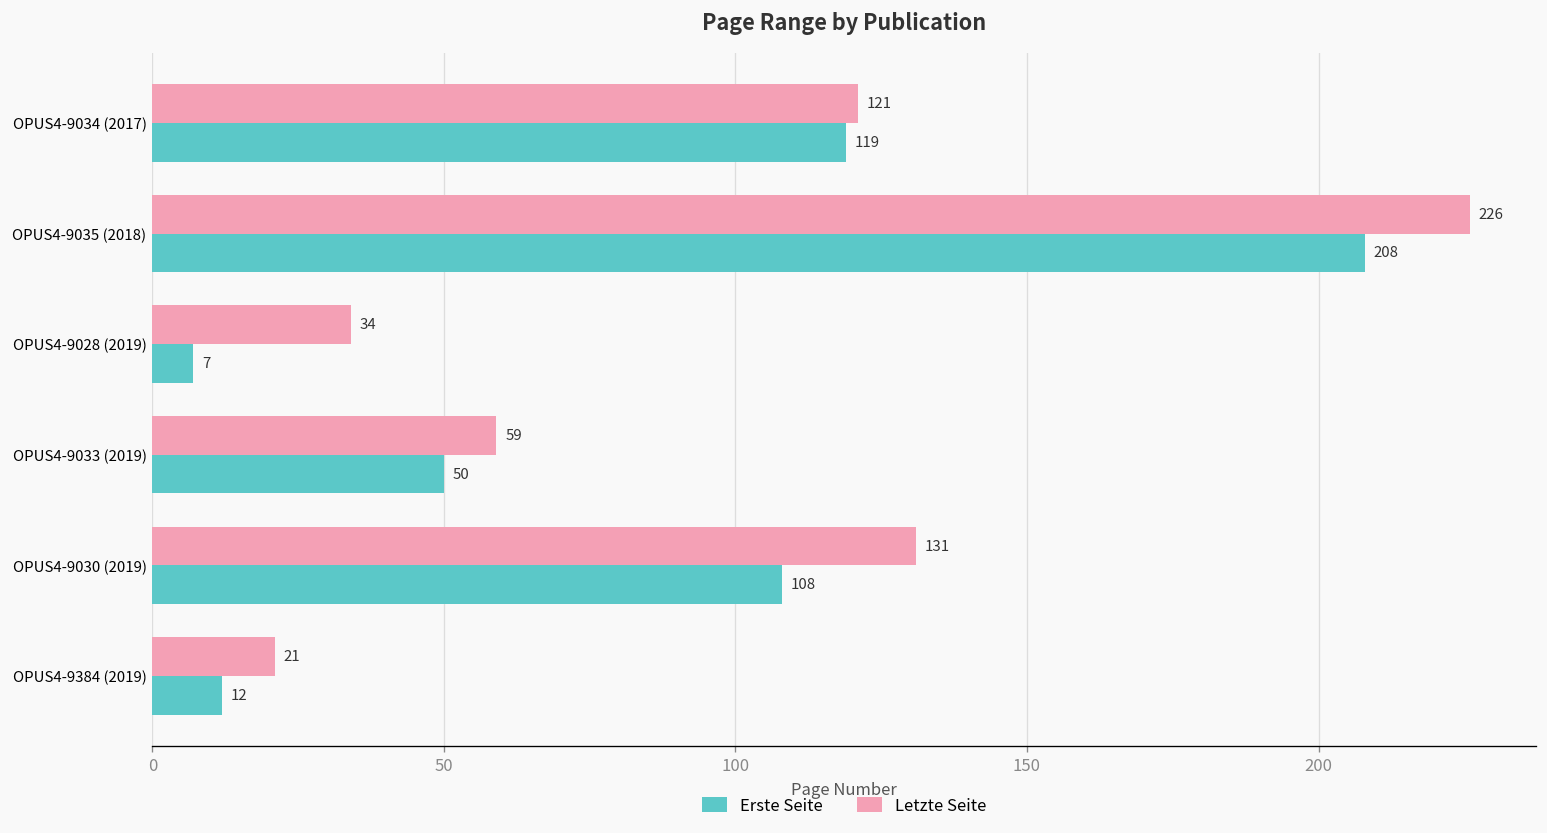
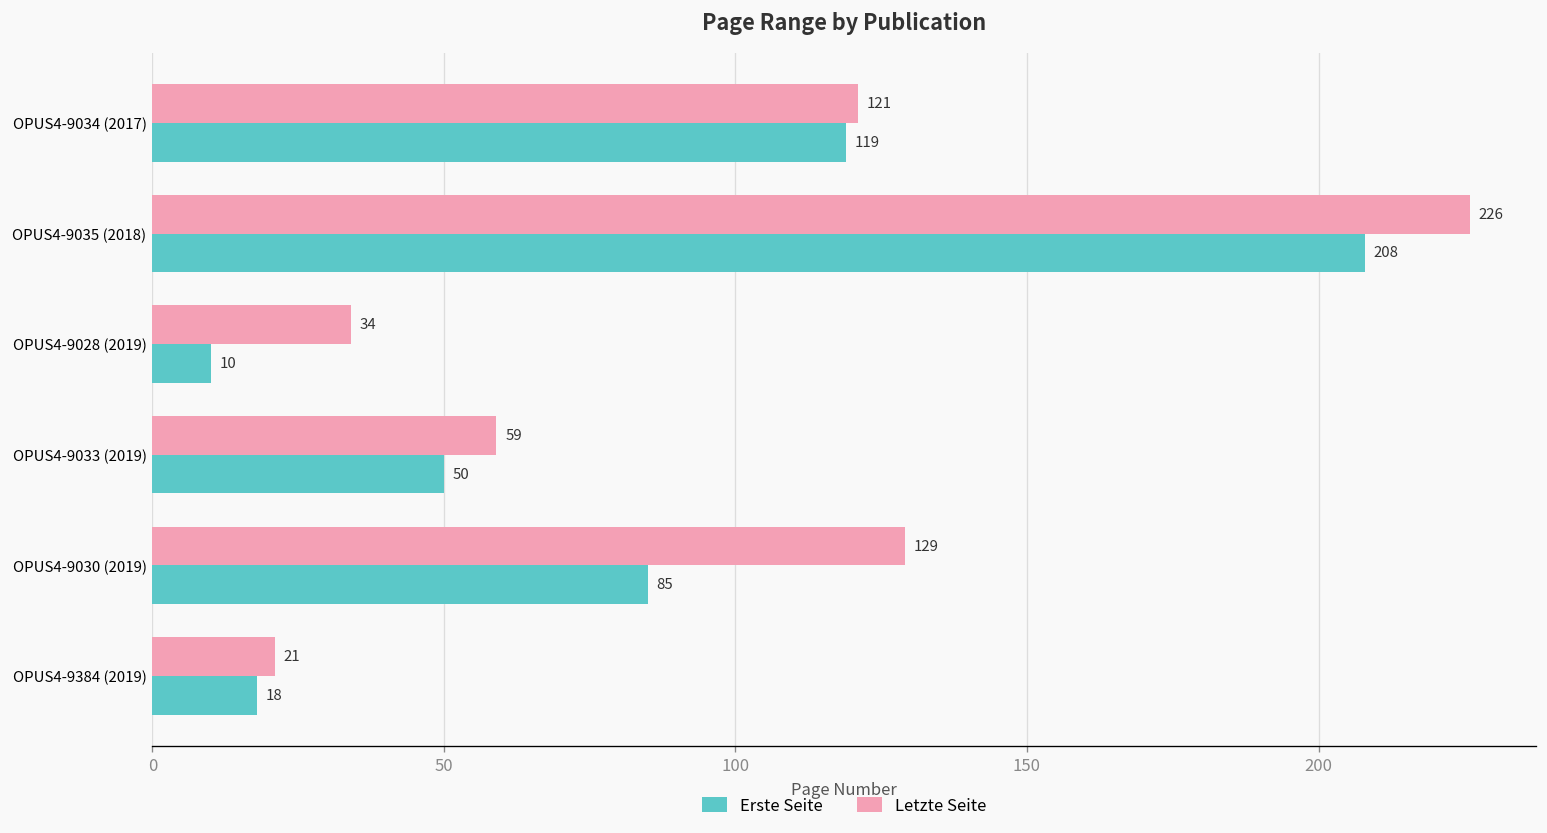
  {
    "Erste Seite": {
      "OPUS4-9034 (2017)": 119,
      "OPUS4-9035 (2018)": 208,
-     "OPUS4-9028 (2019)": 7,
+     "OPUS4-9028 (2019)": 10,
      "OPUS4-9033 (2019)": 50,
-     "OPUS4-9030 (2019)": 108,
-     "OPUS4-9384 (2019)": 12
+     "OPUS4-9030 (2019)": 85,
+     "OPUS4-9384 (2019)": 18
    },
    "Letzte Seite": {
      "OPUS4-9034 (2017)": 121,
      "OPUS4-9035 (2018)": 226,
      "OPUS4-9028 (2019)": 34,
      "OPUS4-9033 (2019)": 59,
-     "OPUS4-9030 (2019)": 131,
+     "OPUS4-9030 (2019)": 129,
      "OPUS4-9384 (2019)": 21
    }
  }
